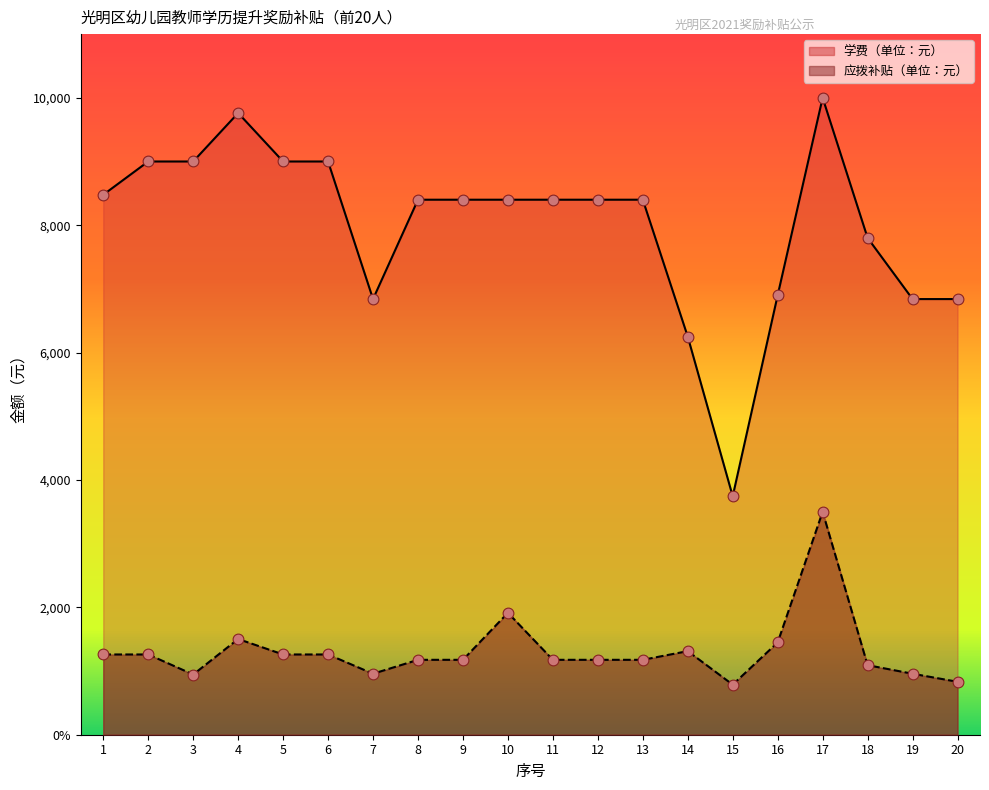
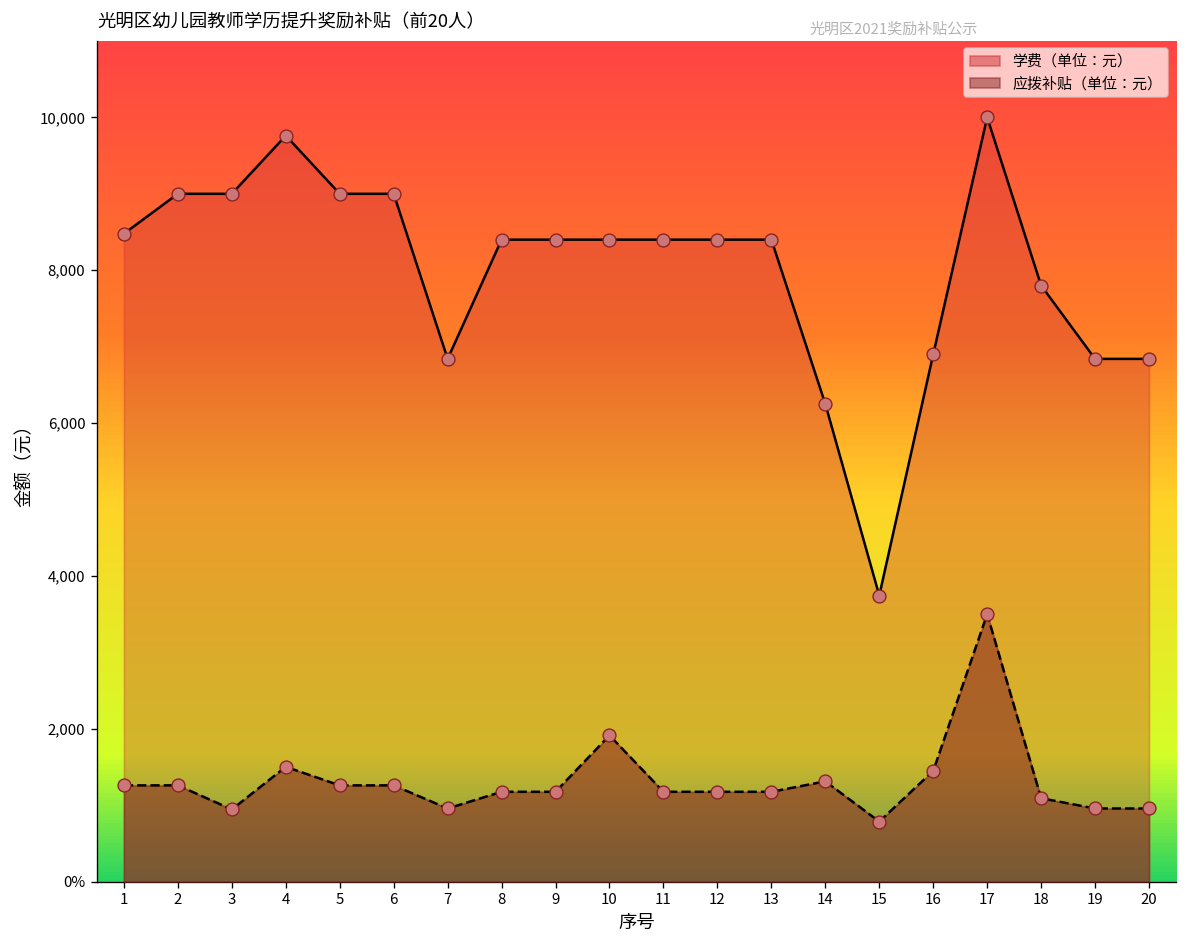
  {
    "学费（单位：元）": {
      "1": "8,500",
      "2": "9,000",
      "3": "9,000",
      "4": "9,800",
      "5": "9,000",
      "6": "9,000",
      "7": "6,800",
      "8": "8,400",
      "9": "8,400",
      "10": "8,400",
      "11": "8,400",
      "12": "8,400",
      "13": "8,400",
      "14": "6,300",
      "15": "3,700",
      "16": "6,900",
      "17": "10,000",
      "18": "7,800",
      "19": "6,800",
      "20": "6,800"
    },
    "应拨补贴（单位：元）": {
      "1": "1,300",
      "2": "1,300",
      "3": "900",
      "4": "1,500",
      "5": "1,300",
      "6": "1,300",
      "7": "1,000",
      "8": "1,200",
      "9": "1,200",
      "10": "1,900",
      "11": "1,200",
      "12": "1,200",
      "13": "1,200",
      "14": "1,300",
      "15": "800",
      "16": "1,400",
      "17": "3,500",
      "18": "1,100",
      "19": "1,000",
-     "20": "800"
+     "20": "1,000"
    }
  }
